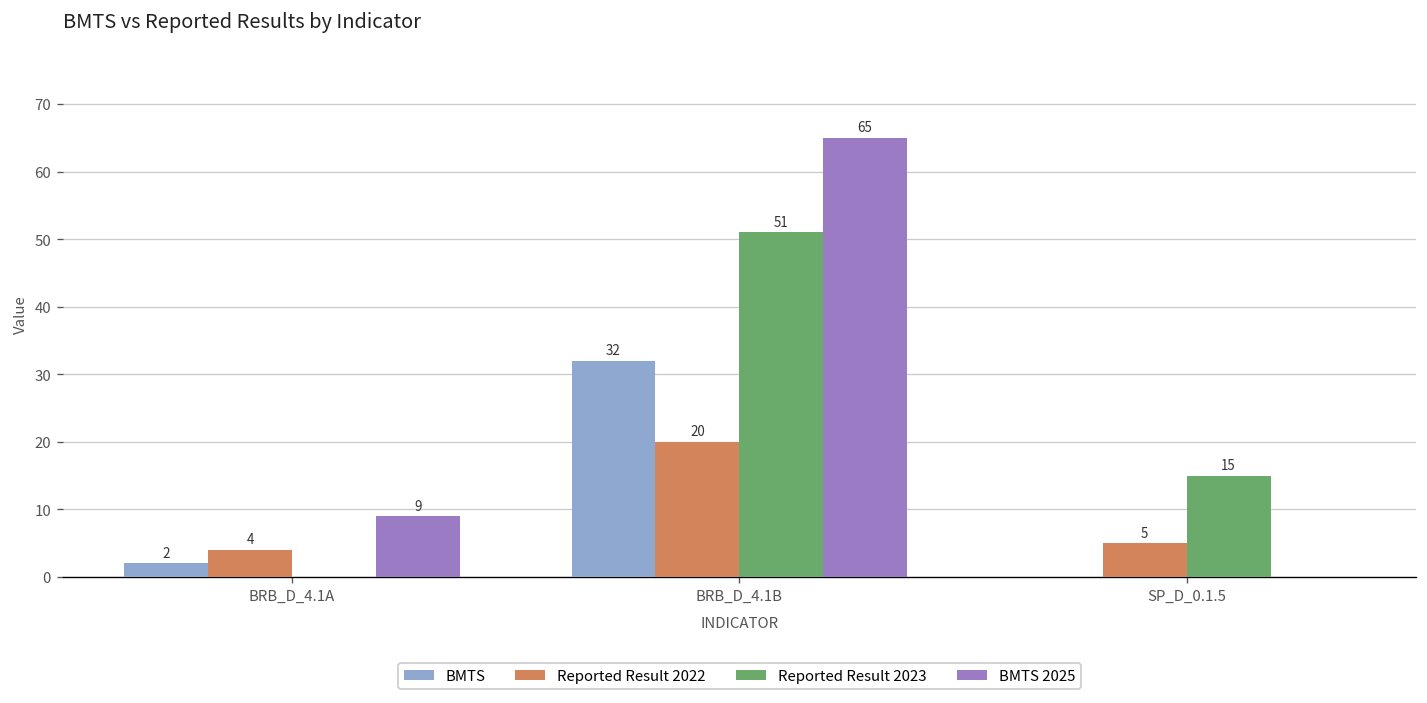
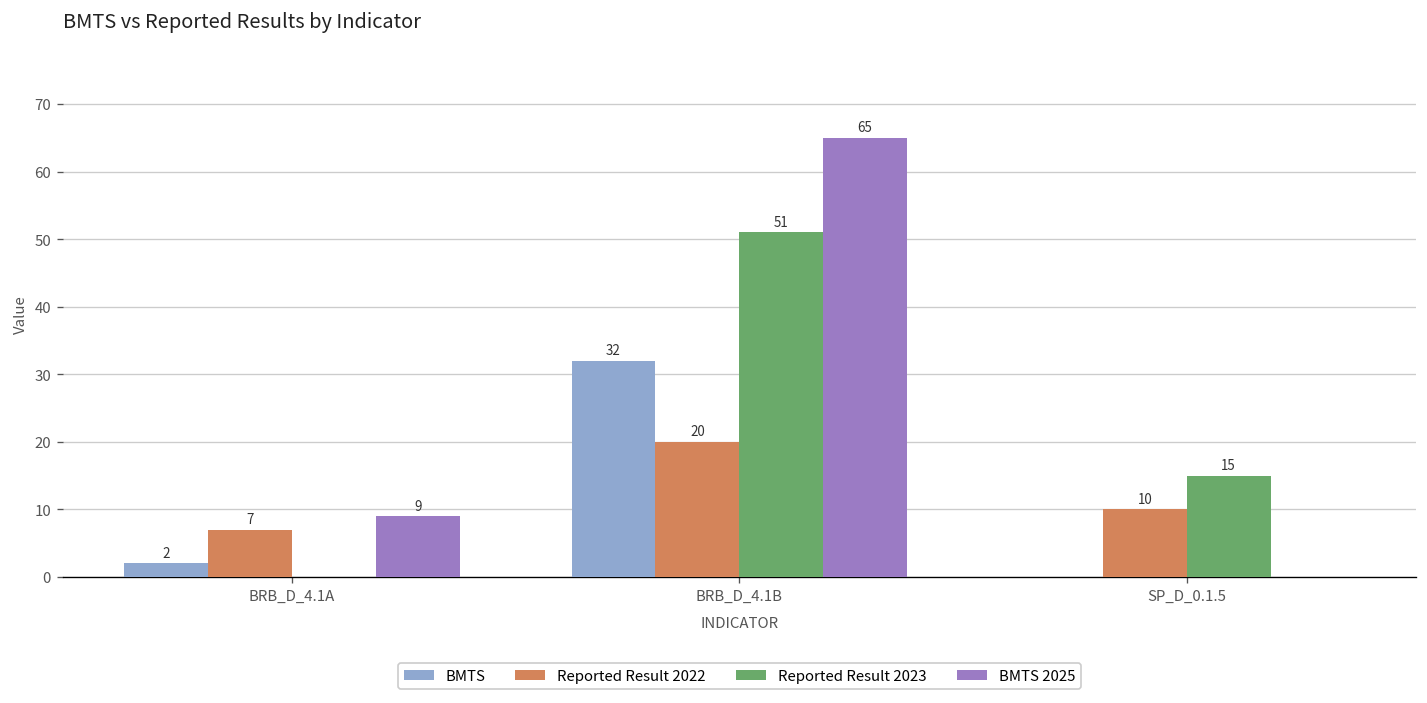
  {
    "Reported Result 2022": {
-     "BRB_D_4.1A": 4,
+     "BRB_D_4.1A": 7,
      "BRB_D_4.1B": 20,
-     "SP_D_0.1.5": 5
+     "SP_D_0.1.5": 10
    },
    "Reported Result 2023": {
      "BRB_D_4.1B": 51,
      "SP_D_0.1.5": 15
    }
  }
